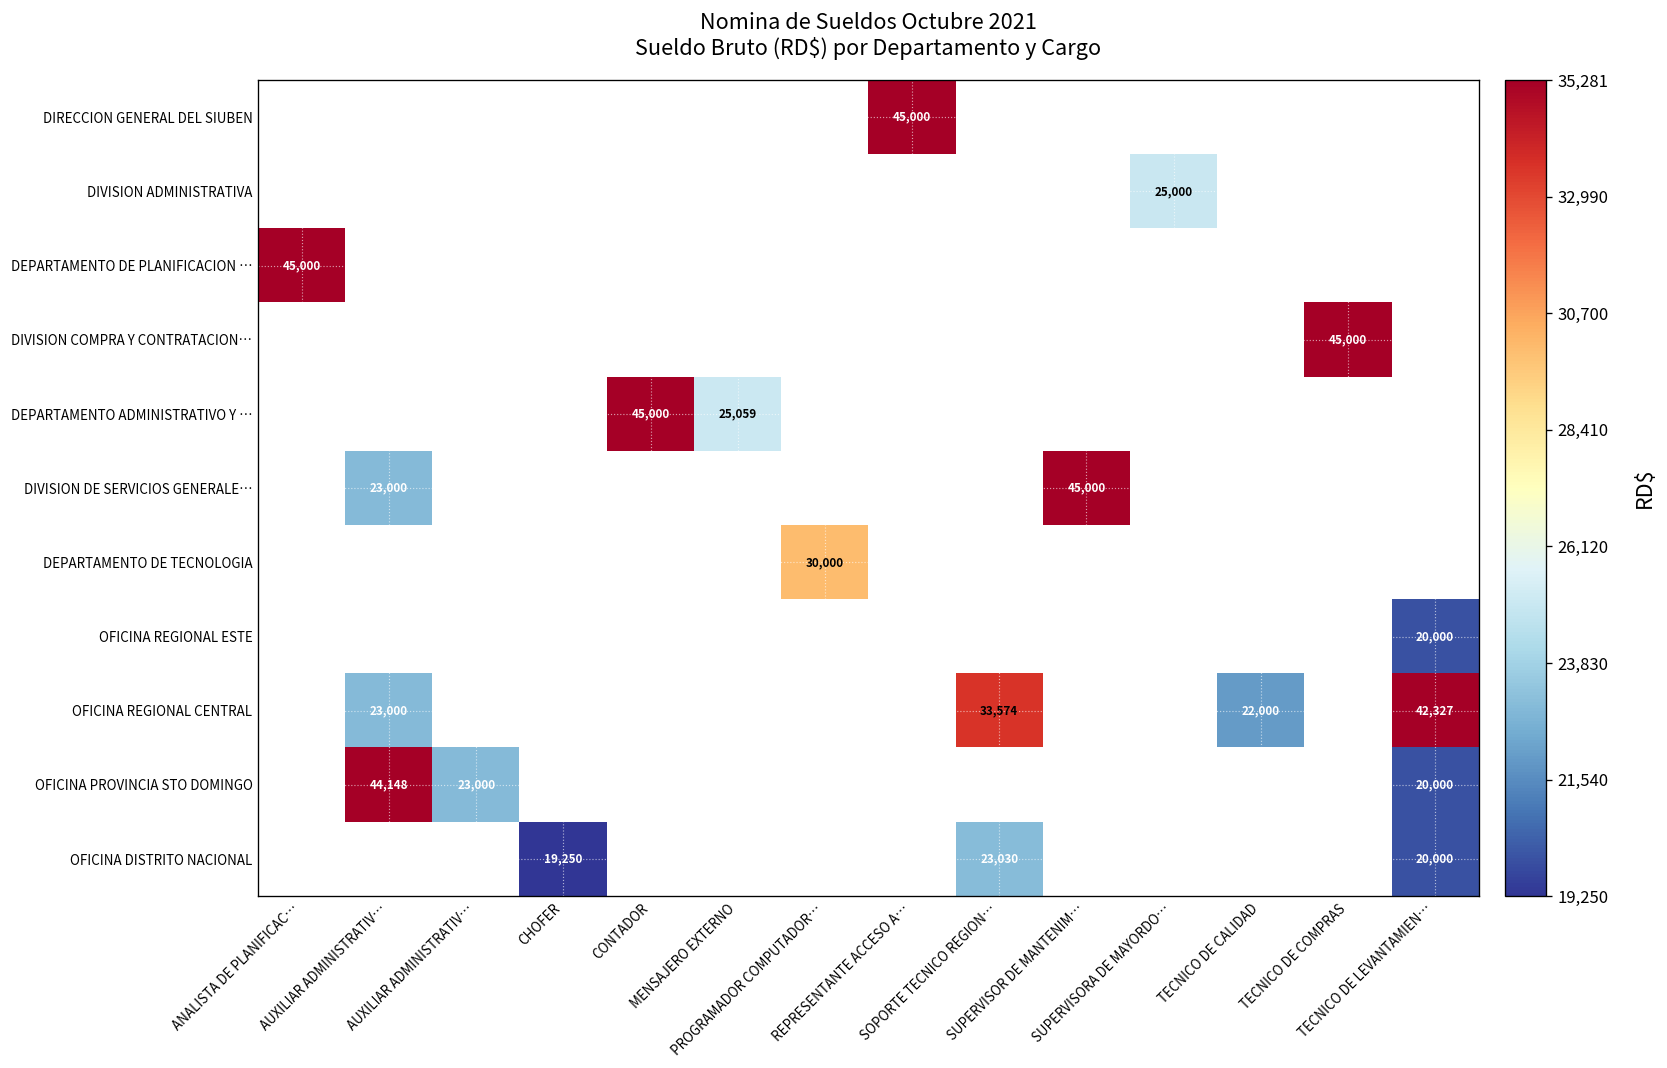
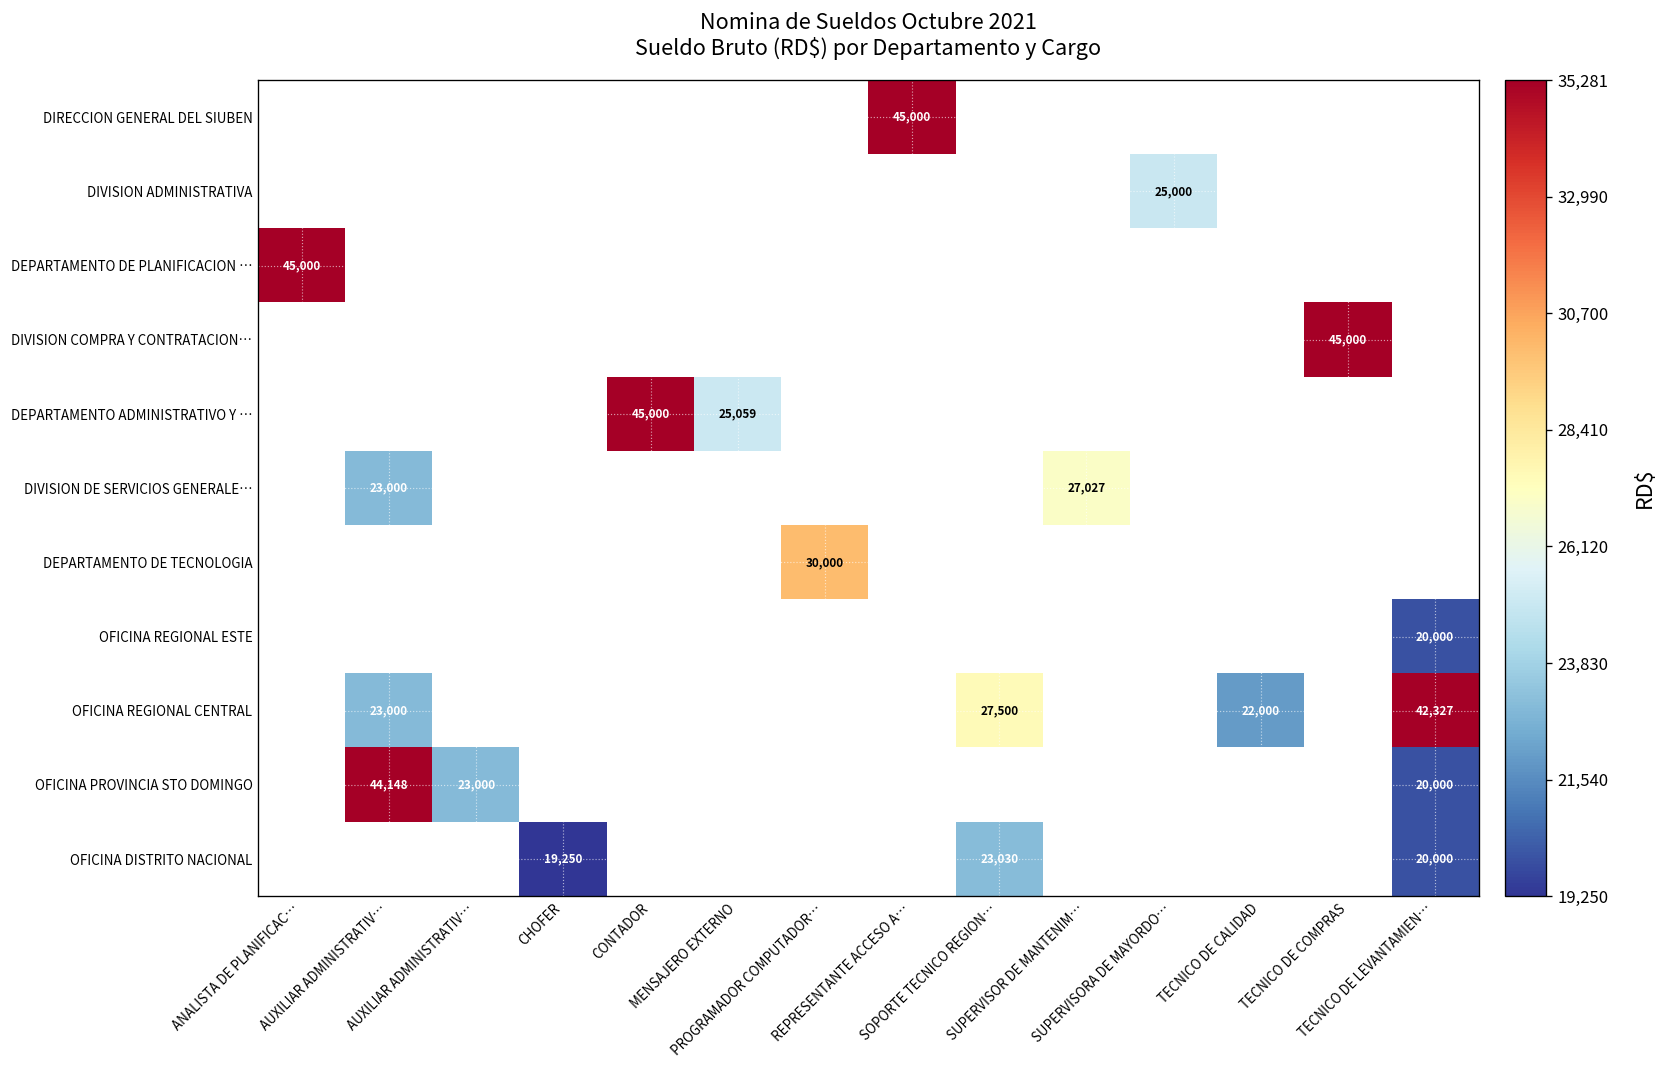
  {
    "DIRECCION GENERAL DEL SIUBEN": {
      "REPRESENTANTE ACCESO A…": "45,000"
    },
    "DIVISION ADMINISTRATIVA": {
      "SUPERVISORA DE MAYORDO…": "25,000"
    },
    "DEPARTAMENTO DE PLANIFICACION …": {
      "ANALISTA DE PLANIFICAC…": "45,000"
    },
    "DIVISION COMPRA Y CONTRATACION…": {
      "TECNICO DE COMPRAS": "45,000"
    },
    "DEPARTAMENTO ADMINISTRATIVO Y …": {
      "CONTADOR": "45,000",
      "MENSAJERO EXTERNO": "25,059"
    },
    "DIVISION DE SERVICIOS GENERALE…": {
      "AUXILIAR ADMINISTRATIV…": "23,000",
-     "SUPERVISOR DE MANTENIM…": "45,000"
+     "SUPERVISOR DE MANTENIM…": "27,027"
    },
    "DEPARTAMENTO DE TECNOLOGIA": {
      "PROGRAMADOR COMPUTADOR…": "30,000"
    },
    "OFICINA REGIONAL ESTE": {
      "TECNICO DE LEVANTAMIEN…": "20,000"
    },
    "OFICINA REGIONAL CENTRAL": {
      "AUXILIAR ADMINISTRATIV…": "23,000",
-     "SOPORTE TECNICO REGION…": "33,574",
+     "SOPORTE TECNICO REGION…": "27,500",
      "TECNICO DE CALIDAD": "22,000",
      "TECNICO DE LEVANTAMIEN…": "42,327"
    },
    "OFICINA PROVINCIA STO DOMINGO": {
      "TECNICO DE LEVANTAMIEN…": "20,000"
    },
    "OFICINA DISTRITO NACIONAL": {
      "CHOFER": "19,250",
      "SOPORTE TECNICO REGION…": "23,030",
      "TECNICO DE LEVANTAMIEN…": "20,000"
    }
  }
